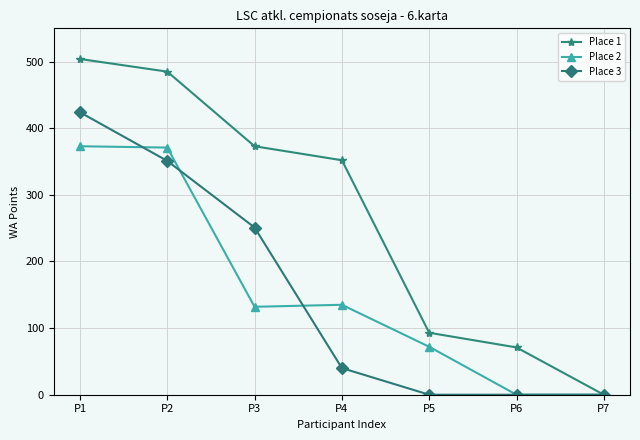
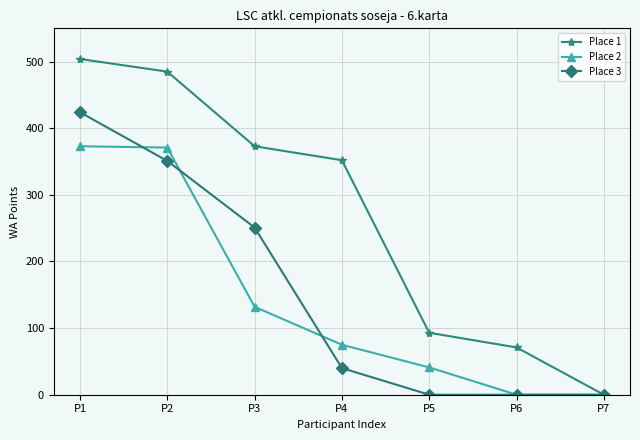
  {
    "Place 2": {
      "P1": 370,
      "P2": 370,
      "P3": 130,
-     "P4": 140,
-     "P5": 70
+     "P4": 80,
+     "P5": 40
    }
  }
